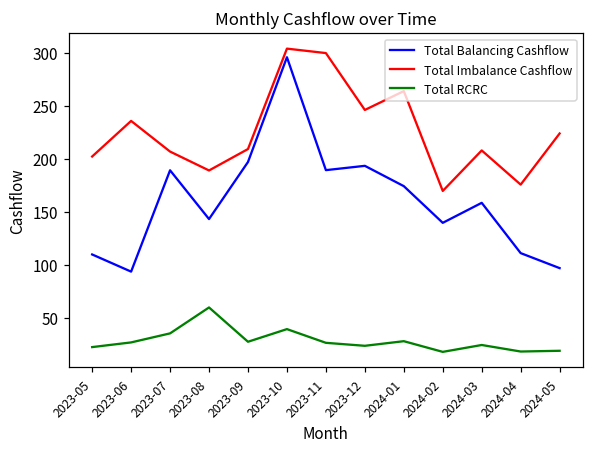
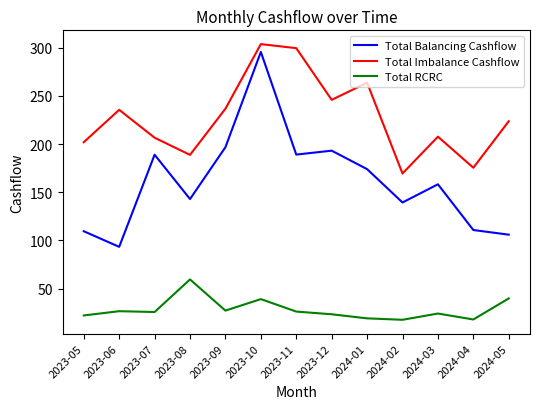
  {
    "Total Balancing Cashflow": {
      "2023-05": 110,
      "2023-06": 90,
      "2023-07": 190,
      "2023-08": 140,
      "2023-09": 200,
      "2023-10": 300,
      "2023-11": 190,
      "2023-12": 190,
      "2024-01": 170,
      "2024-02": 140,
      "2024-03": 160,
      "2024-04": 110,
-     "2024-05": 100
+     "2024-05": 110
    },
    "Total Imbalance Cashflow": {
      "2023-05": 200,
      "2023-06": 240,
      "2023-07": 210,
      "2023-08": 190,
-     "2023-09": 210,
+     "2023-09": 240,
      "2023-10": 300,
      "2023-11": 300,
      "2023-12": 250,
      "2024-02": 170,
      "2024-03": 210,
      "2024-04": 180,
      "2024-05": 220
    },
    "Total RCRC": {
      "2023-05": 20,
      "2023-06": 30,
-     "2023-07": 40,
+     "2023-07": 30,
      "2023-08": 60,
      "2023-09": 30,
      "2023-10": 40,
      "2023-11": 30,
      "2023-12": 20,
-     "2024-01": 30,
+     "2024-01": 20,
      "2024-02": 20,
      "2024-03": 20,
      "2024-04": 20,
-     "2024-05": 20
+     "2024-05": 40
    }
  }
